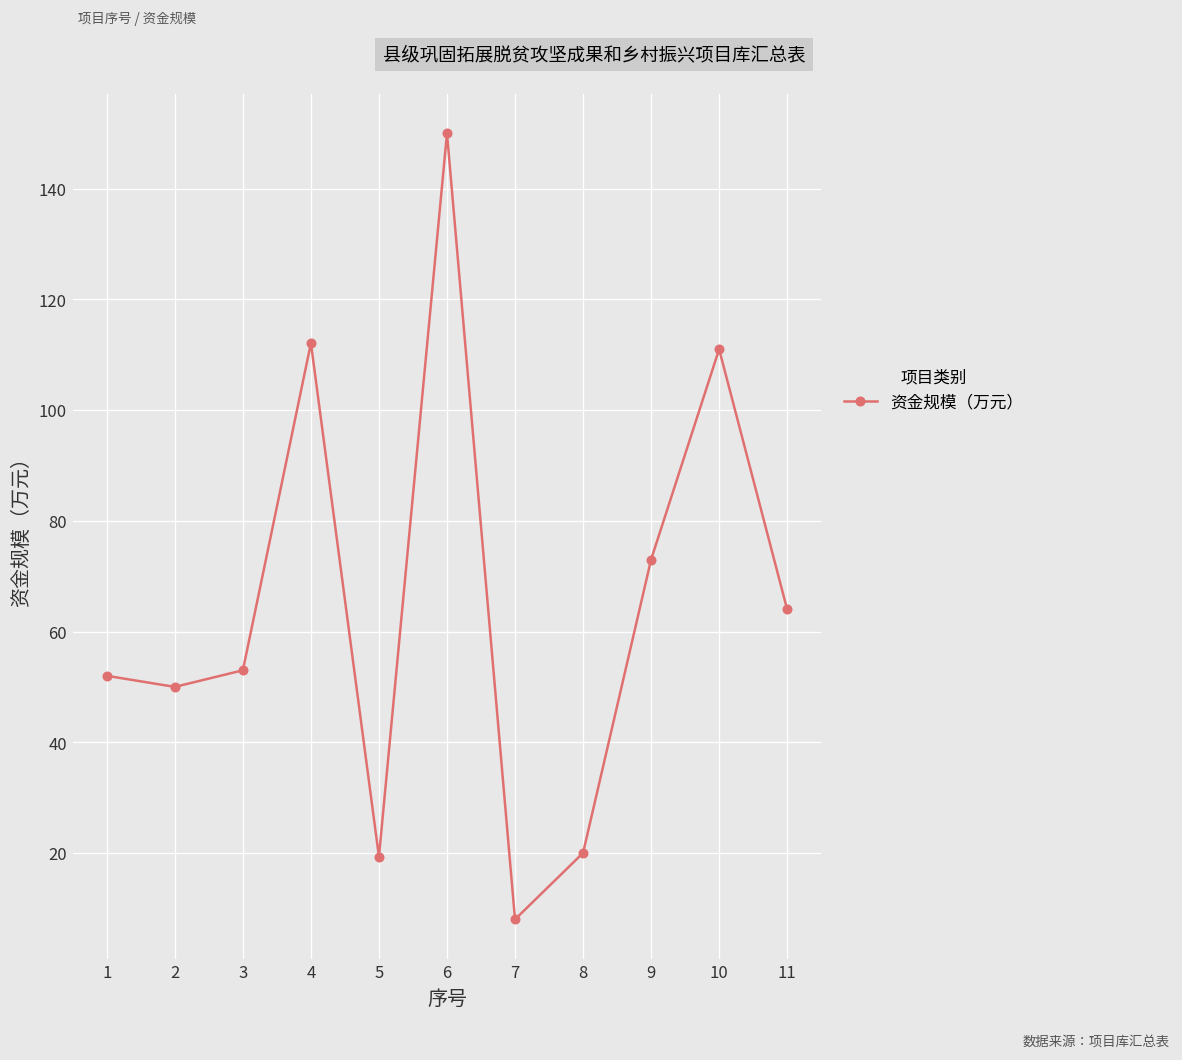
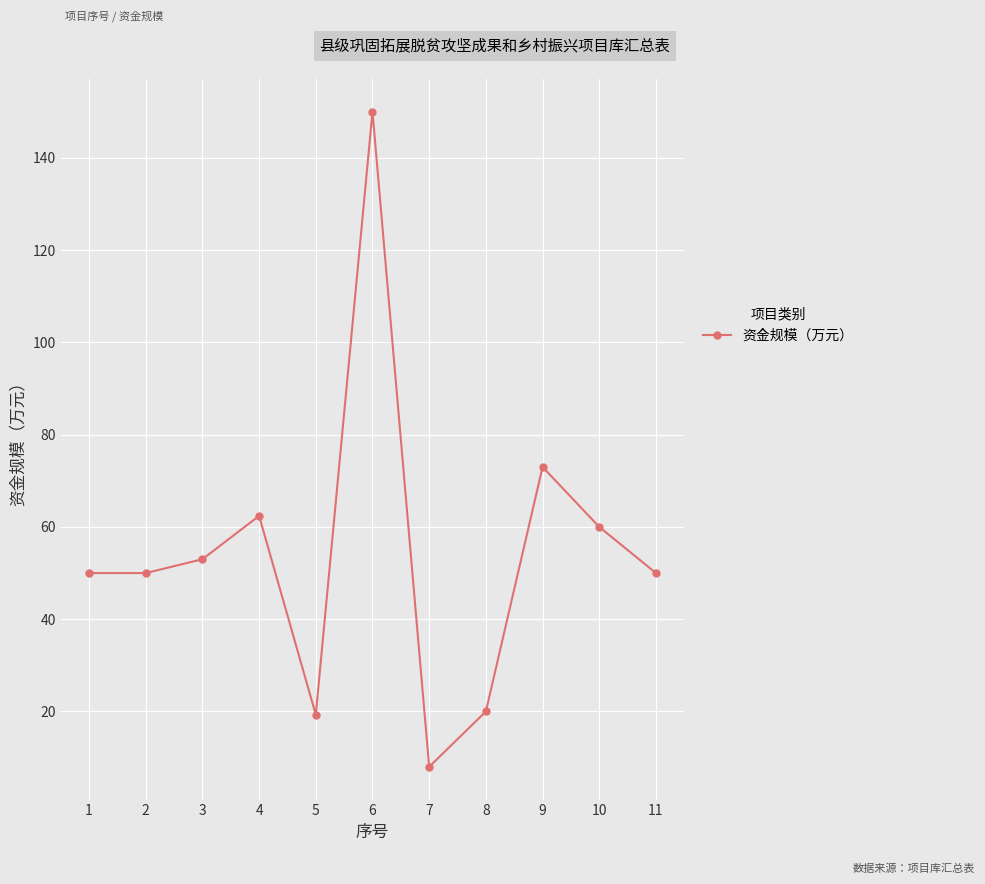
  {
-   "1": 52,
+   "1": 50,
    "2": 50,
    "3": 53,
-   "4": 112,
+   "4": 62,
    "5": 19,
    "6": 150,
    "7": 8,
    "8": 20,
    "9": 73,
-   "10": 111,
-   "11": 64
+   "10": 60,
+   "11": 50
  }
